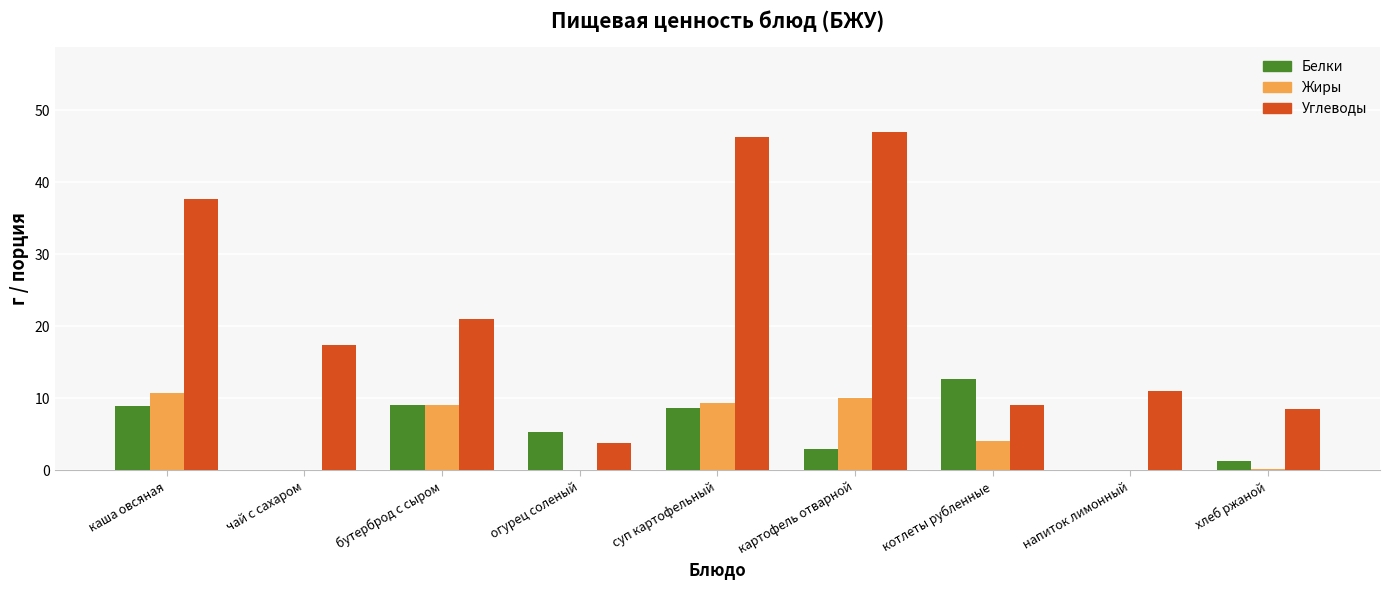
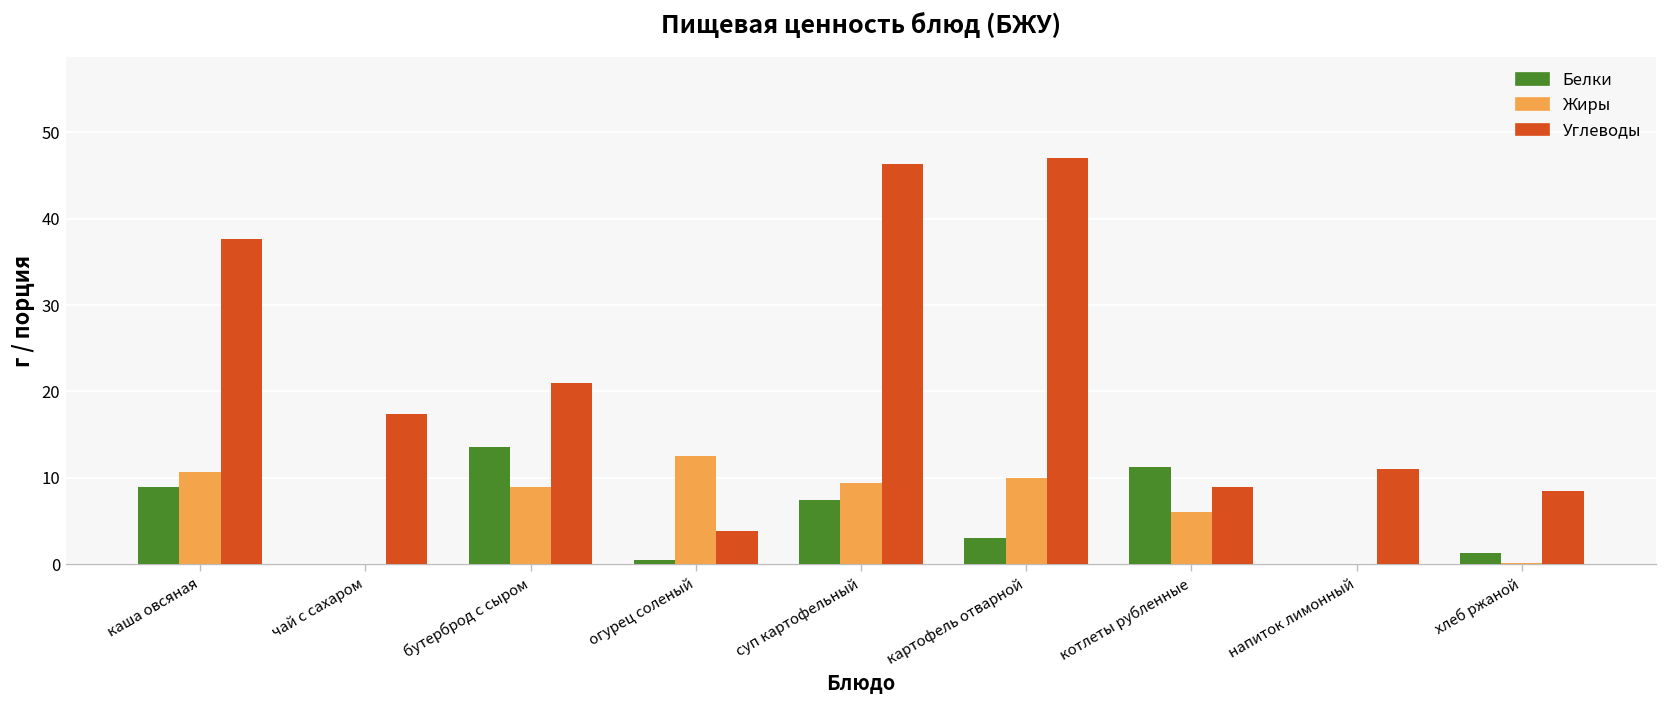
  {
    "Белки": {
      "каша овсяная": 9,
      "чай с сахаром": 0,
-     "бутерброд с сыром": 9,
-     "огурец соленый": 5,
-     "суп картофельный": 9,
+     "бутерброд с сыром": 14,
+     "огурец соленый": 1,
+     "суп картофельный": 7,
      "картофель отварной": 3,
-     "котлеты рубленные": 13,
+     "котлеты рубленные": 11,
      "напиток лимонный": 0,
      "хлеб ржаной": 1
    },
    "Жиры": {
      "каша овсяная": 11,
      "чай с сахаром": 0,
      "бутерброд с сыром": 9,
-     "огурец соленый": 0,
+     "огурец соленый": 13,
      "суп картофельный": 9,
      "картофель отварной": 10,
-     "котлеты рубленные": 4,
+     "котлеты рубленные": 6,
      "напиток лимонный": 0
    },
    "Углеводы": {
      "каша овсяная": 38,
      "чай с сахаром": 17,
      "бутерброд с сыром": 21,
      "огурец соленый": 4,
      "суп картофельный": 46,
      "картофель отварной": 47,
      "котлеты рубленные": 9,
      "напиток лимонный": 11,
      "хлеб ржаной": 9
    }
  }
